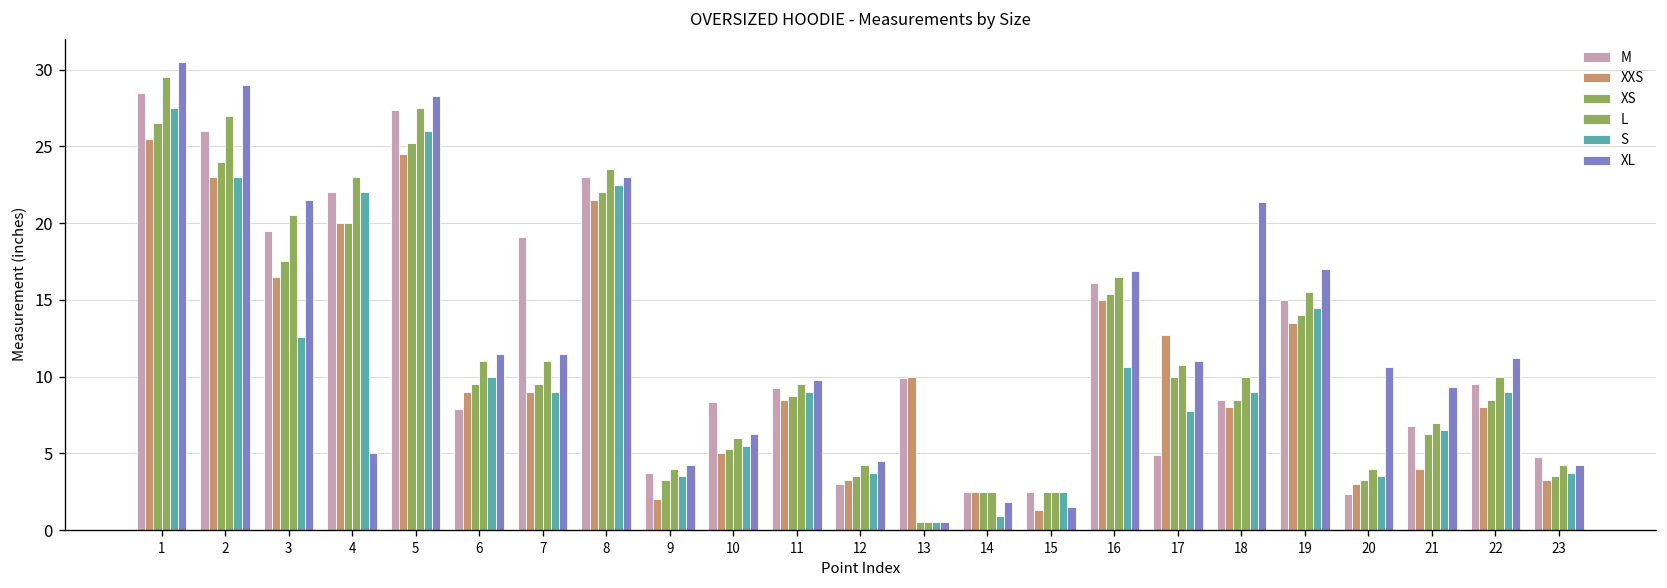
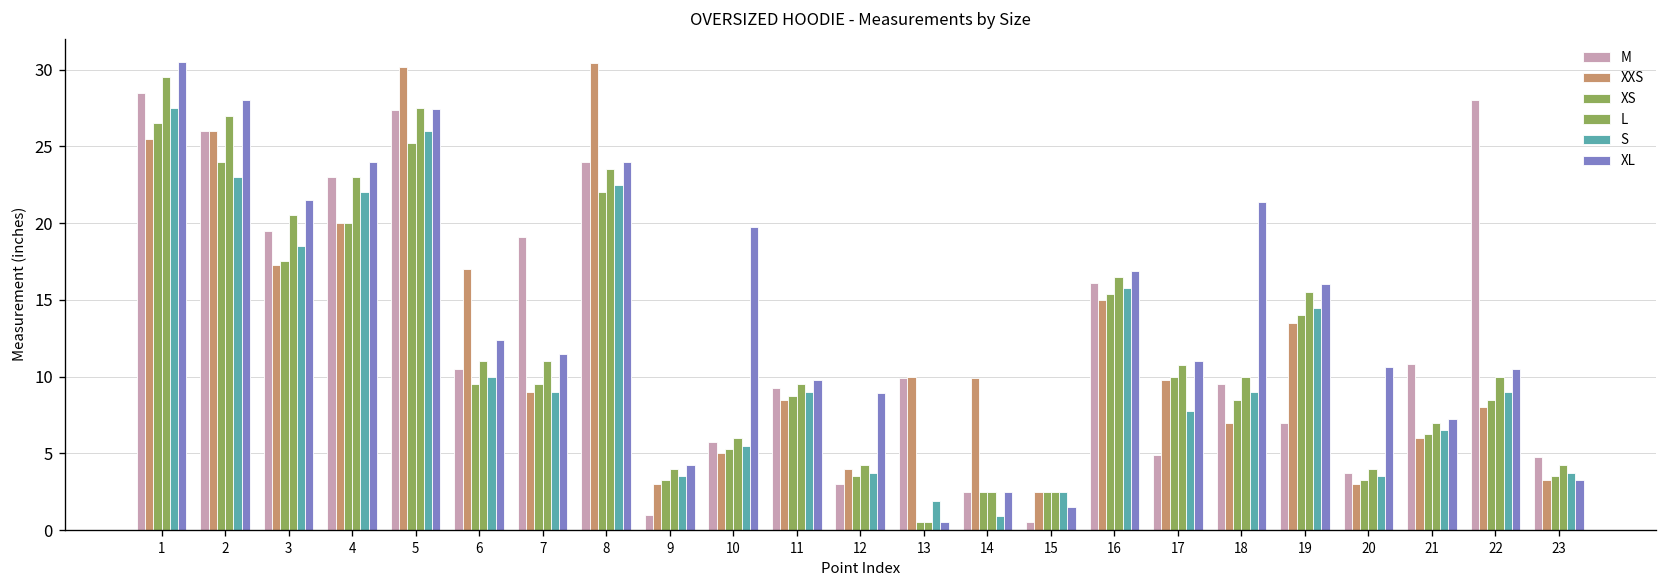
  {
    "M": {
      "1": 28.5,
      "2": 26.0,
      "3": 19.5,
-     "4": 22,
+     "4": 23,
      "5": 27.4,
-     "6": 7.9,
+     "6": 10.5,
      "7": 19.1,
-     "8": 23,
-     "9": 3.8,
-     "10": 8.3,
+     "8": 24,
+     "9": 1.0,
+     "10": 5.8,
      "11": 9.3,
      "12": 3.0,
      "13": 9.9,
      "14": 2.5,
-     "15": 2.5,
+     "15": 0.5,
      "16": 16.1,
      "17": 4.9,
-     "18": 8.5,
-     "19": 15,
-     "20": 2.4,
-     "21": 6.8,
-     "22": 9.5,
+     "18": 9.5,
+     "19": 7,
+     "20": 3.8,
+     "21": 10.8,
+     "22": 28.0,
      "23": 4.8
    },
    "XXS": {
      "1": 25.5,
-     "2": 23,
-     "3": 16.5,
+     "2": 26,
+     "3": 17.3,
      "4": 20.0,
-     "5": 24.5,
-     "6": 9,
+     "5": 30.2,
+     "6": 17,
      "7": 9.0,
-     "8": 21.5,
-     "9": 2,
+     "8": 30.4,
+     "9": 3,
      "10": 5.0,
      "11": 8.5,
-     "12": 3.3,
+     "12": 4.0,
      "13": 10.0,
-     "14": 2.5,
-     "15": 1.3,
+     "14": 9.9,
+     "15": 2.5,
      "16": 15.0,
-     "17": 12.7,
-     "18": 8,
+     "17": 9.8,
+     "18": 7,
      "19": 13.5,
      "20": 3.0,
-     "21": 4,
+     "21": 6,
      "22": 8.0,
      "23": 3.3
    },
    "S": {
      "1": 27.5,
      "2": 23.0,
-     "3": 12.6,
+     "3": 18.5,
      "4": 22.0,
      "5": 26.0,
      "6": 10.0,
      "7": 9.0,
      "8": 22.5,
      "9": 3.5,
      "10": 5.5,
      "11": 9.0,
      "12": 3.8,
-     "13": 0.5,
+     "13": 1.9,
      "14": 0.9,
      "15": 2.5,
-     "16": 10.6,
+     "16": 15.8,
      "17": 7.8,
      "18": 9.0,
      "19": 14.5,
      "20": 3.5,
      "21": 6.5,
      "22": 9.0,
      "23": 3.8
    },
    "XL": {
      "1": 30.5,
-     "2": 29,
+     "2": 28,
      "3": 21.5,
-     "4": 5,
-     "5": 28.3,
-     "6": 11.5,
+     "4": 24,
+     "5": 27.4,
+     "6": 12.4,
      "7": 11.5,
-     "8": 23,
+     "8": 24,
      "9": 4.3,
-     "10": 6.3,
+     "10": 19.8,
      "11": 9.8,
-     "12": 4.5,
+     "12": 8.9,
      "13": 0.5,
-     "14": 1.8,
+     "14": 2.5,
      "15": 1.5,
      "16": 16.9,
      "17": 11.0,
      "18": 21.4,
-     "19": 17,
+     "19": 16,
      "20": 10.6,
-     "21": 9.3,
-     "22": 11.2,
-     "23": 4.3
+     "21": 7.3,
+     "22": 10.5,
+     "23": 3.3
    }
  }
